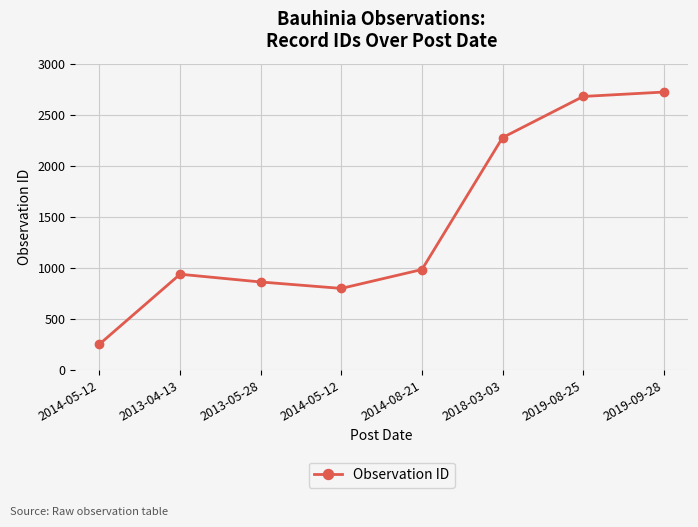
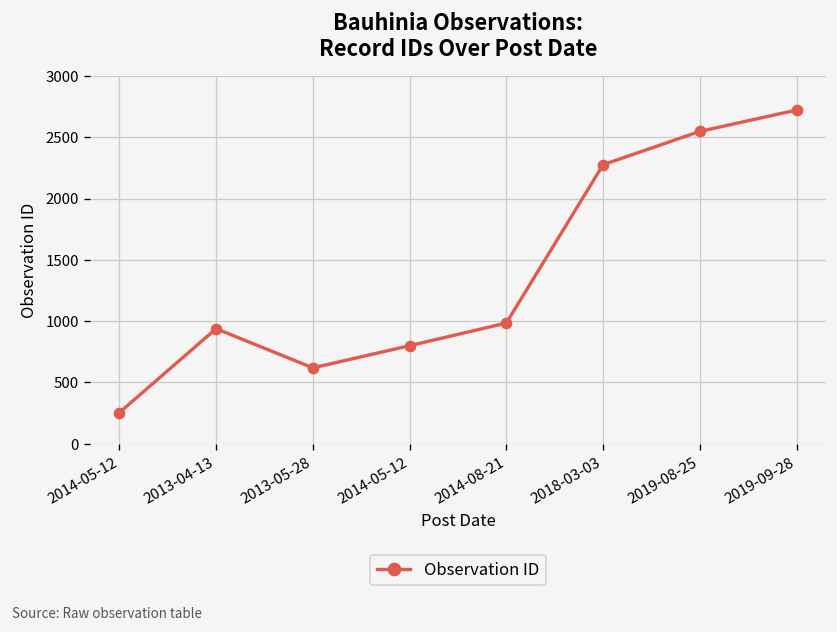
  {
    "2013-04-13": 940,
-   "2013-05-28": 860,
+   "2013-05-28": 620,
    "2014-08-21": 980,
    "2018-03-03": 2280,
-   "2019-08-25": 2680,
+   "2019-08-25": 2550,
    "2019-09-28": 2720
  }
